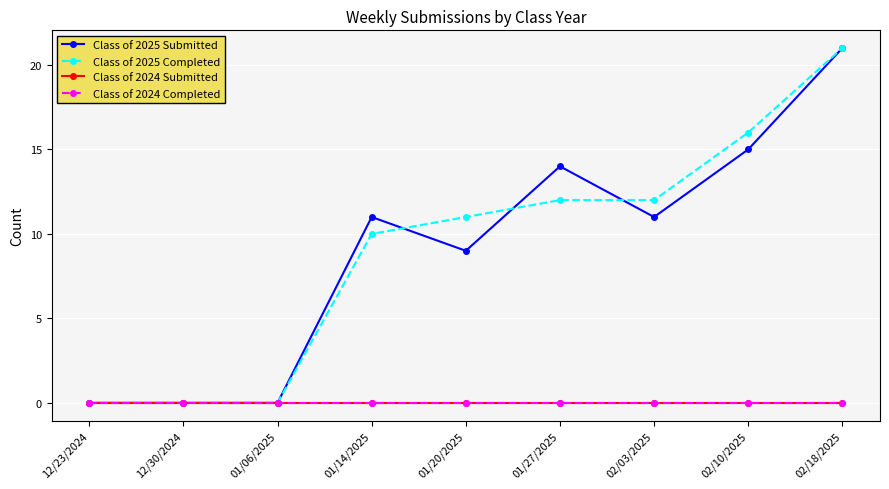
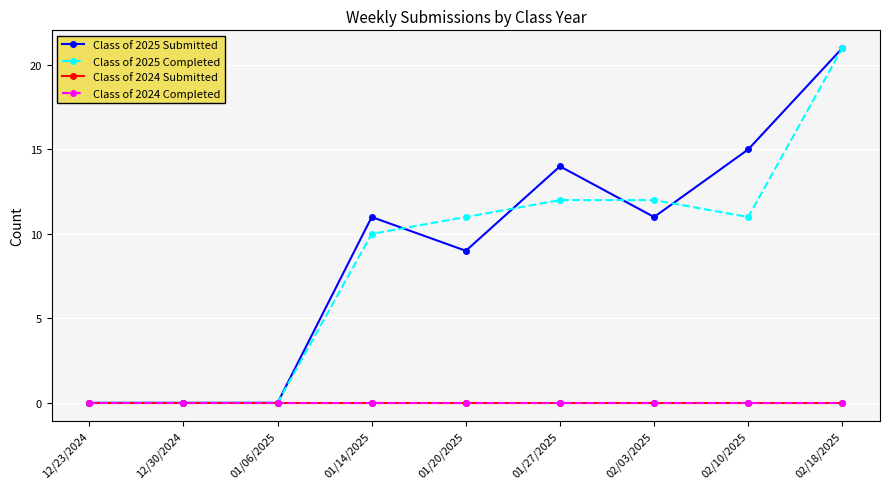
  {
    "Class of 2025 Submitted": {
      "01/14/2025": 11,
      "01/20/2025": 9,
      "01/27/2025": 14,
      "02/03/2025": 11,
      "02/10/2025": 15
    },
    "Class of 2025 Completed": {
      "01/14/2025": 10,
      "01/20/2025": 11,
      "01/27/2025": 12,
      "02/03/2025": 12,
-     "02/10/2025": 16
+     "02/10/2025": 11
    },
    "Class of 2024 Completed": {
      "01/14/2025": 0,
      "01/20/2025": 0,
      "01/27/2025": 0,
      "02/03/2025": 0,
      "02/10/2025": 0,
      "02/18/2025": 0
    }
  }
